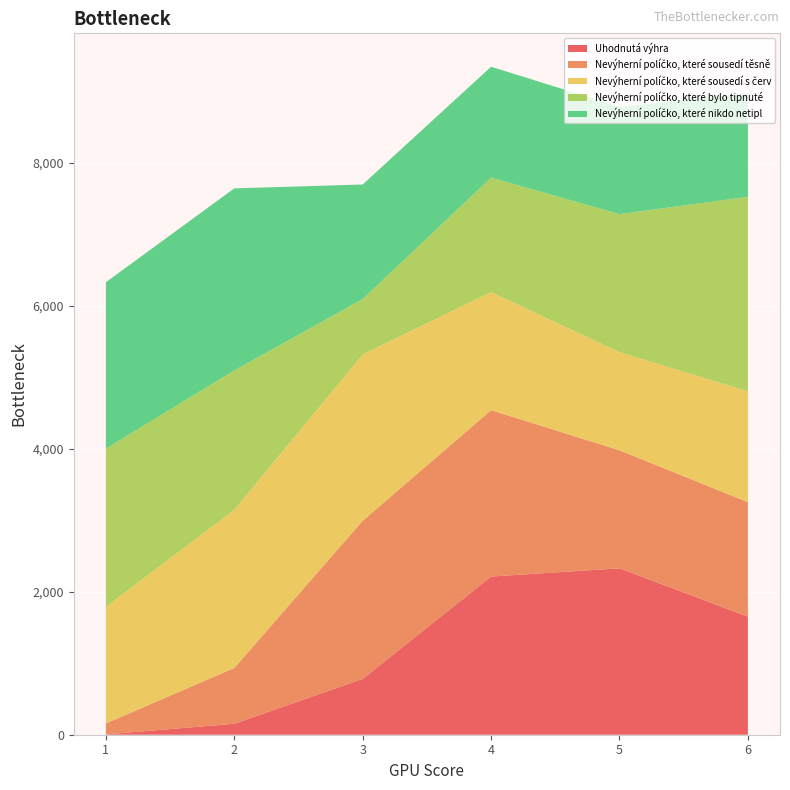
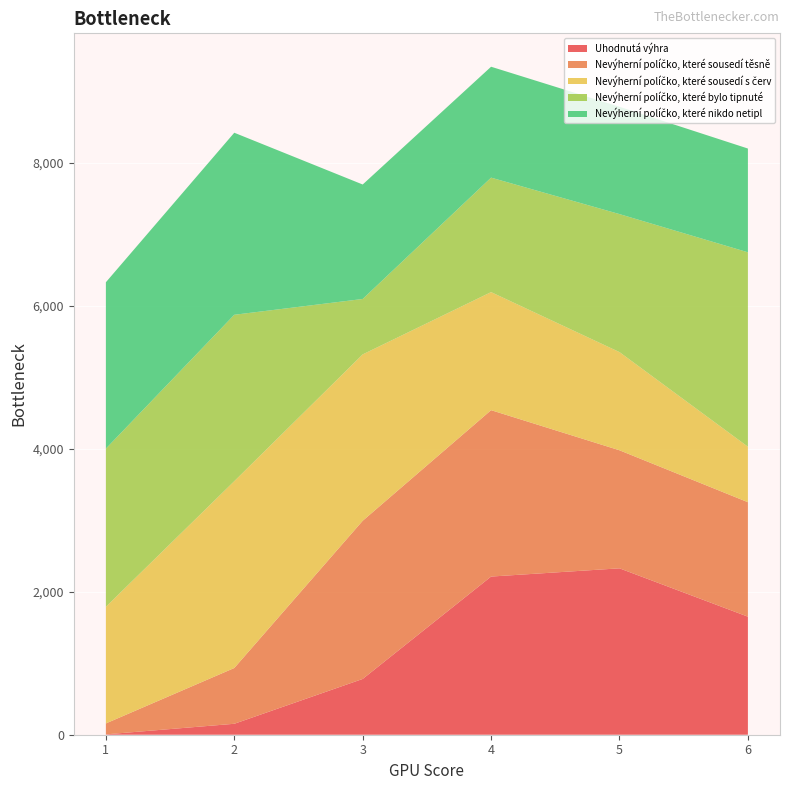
  {
    "Nevýherní políčko, které sousedí s červ": {
      "1": "1,600",
-     "2": "2,200",
+     "2": "2,600",
      "3": "2,300",
      "4": "1,700",
      "5": "1,400",
-     "6": "1,600"
+     "6": "800"
    },
    "Nevýherní políčko, které bylo tipnuté": {
      "1": "2,200",
-     "2": "2,000",
+     "2": "2,300",
      "3": "800",
      "4": "1,600",
      "5": "1,900",
      "6": "2,700"
    },
    "Nevýherní políčko, které nikdo netipl": {
      "1": "2,300",
      "2": "2,500",
      "3": "1,600",
      "4": "1,600"
    }
  }
